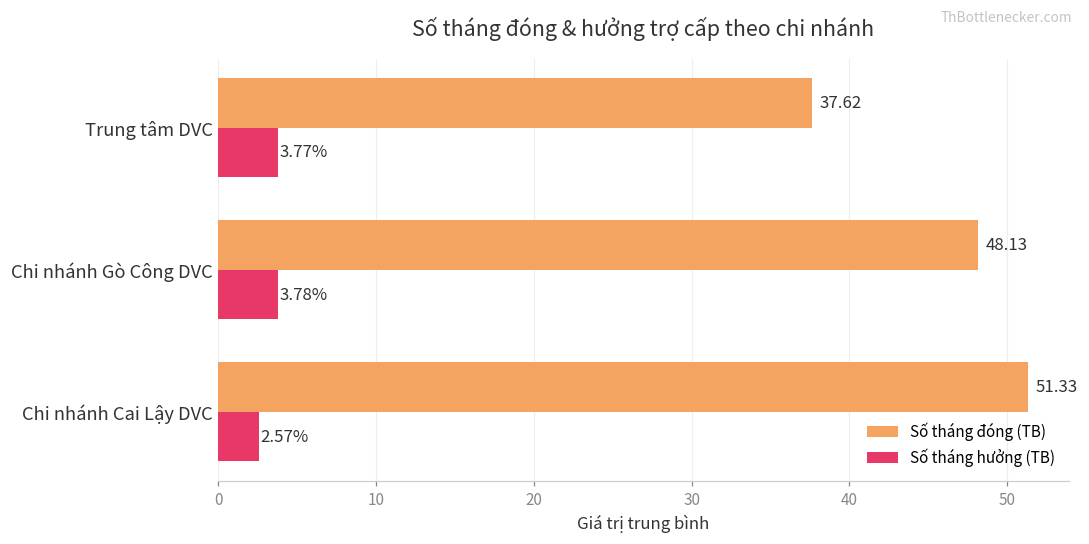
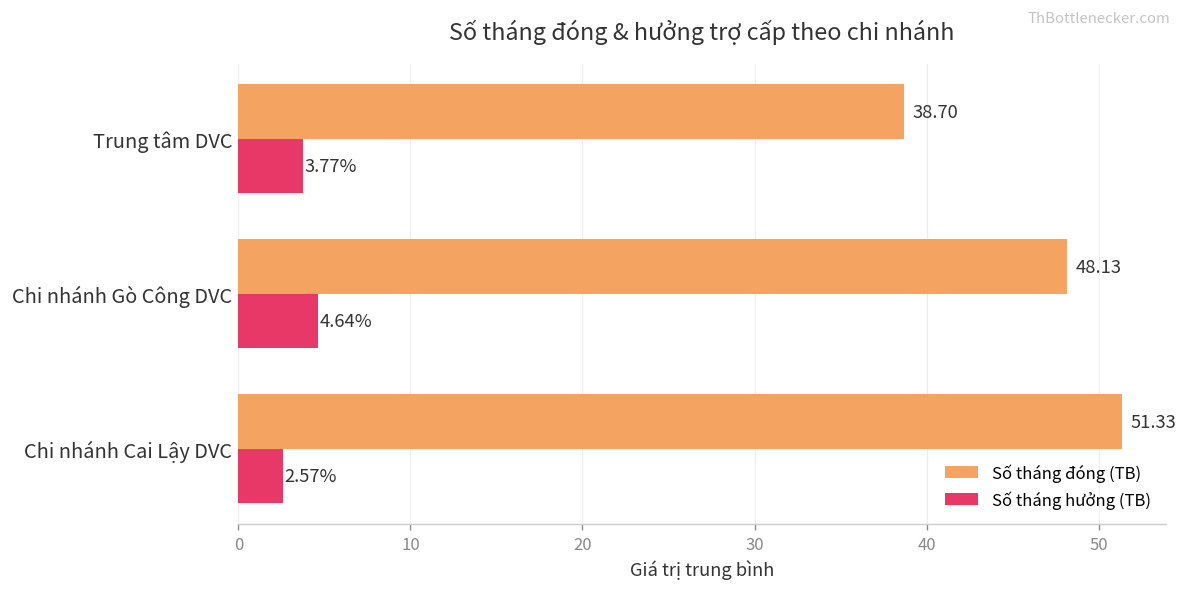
  {
    "Số tháng đóng (TB)": {
-     "Trung tâm DVC": "37.62",
+     "Trung tâm DVC": "38.70",
      "Chi nhánh Gò Công DVC": "48.13",
      "Chi nhánh Cai Lậy DVC": "51.33"
    },
    "Số tháng hưởng (TB)": {
      "Trung tâm DVC": "3.77%",
-     "Chi nhánh Gò Công DVC": "3.78%",
+     "Chi nhánh Gò Công DVC": "4.64%",
      "Chi nhánh Cai Lậy DVC": "2.57%"
    }
  }
